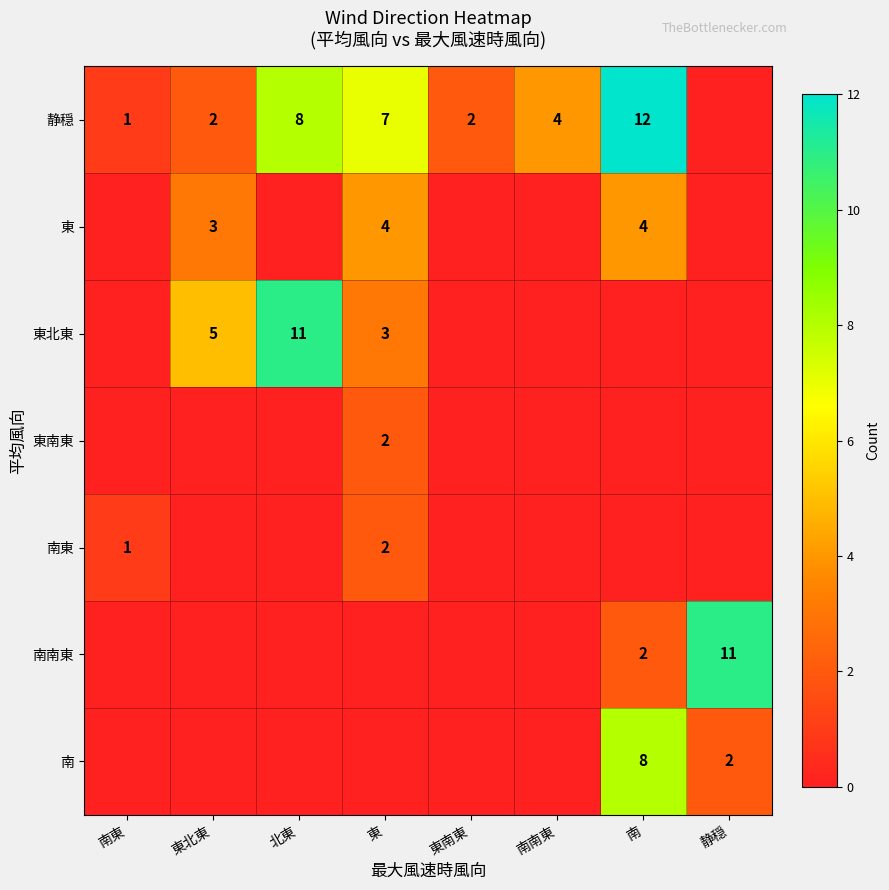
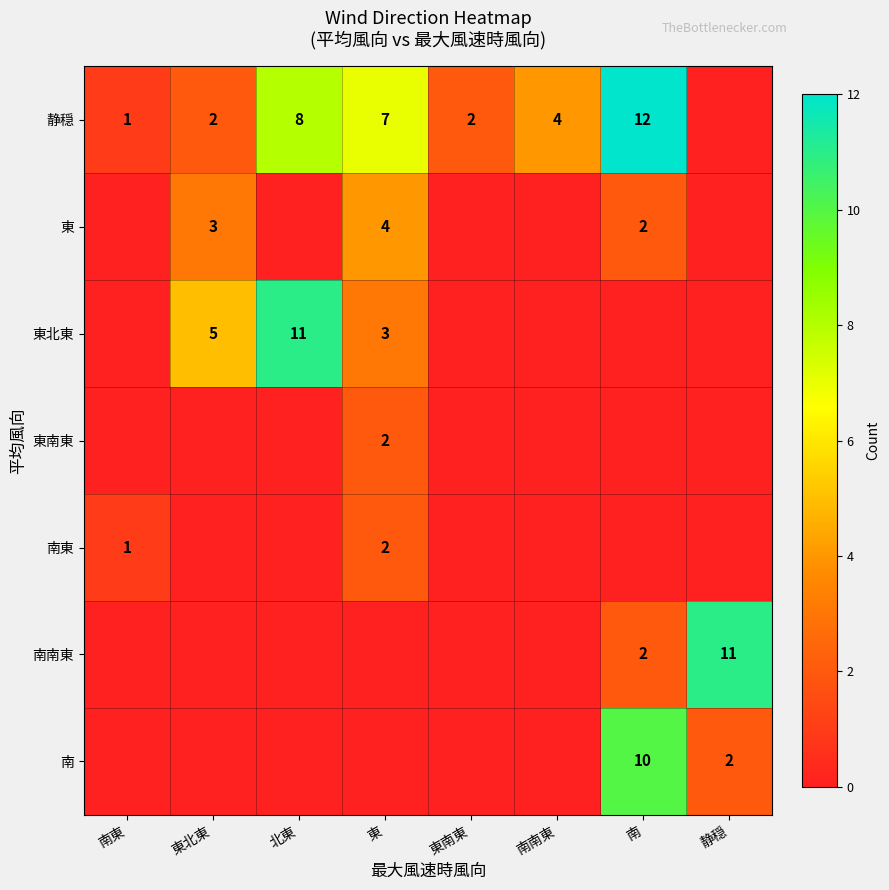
  {
    "静穏": {
      "南東": 1,
      "東北東": 2,
      "北東": 8,
      "東": 7,
      "東南東": 2,
      "南南東": 4,
      "南": 12
    },
    "東": {
      "東北東": 3,
      "東": 4,
-     "南": 4
+     "南": 2
    },
    "東北東": {
      "東北東": 5,
      "北東": 11,
      "東": 3
    },
    "東南東": {
      "東": 2
    },
    "南東": {
      "南東": 1,
      "東": 2
    },
    "南南東": {
      "南": 2,
      "静穏": 11
    },
    "南": {
-     "南": 8,
+     "南": 10,
      "静穏": 2
    }
  }
